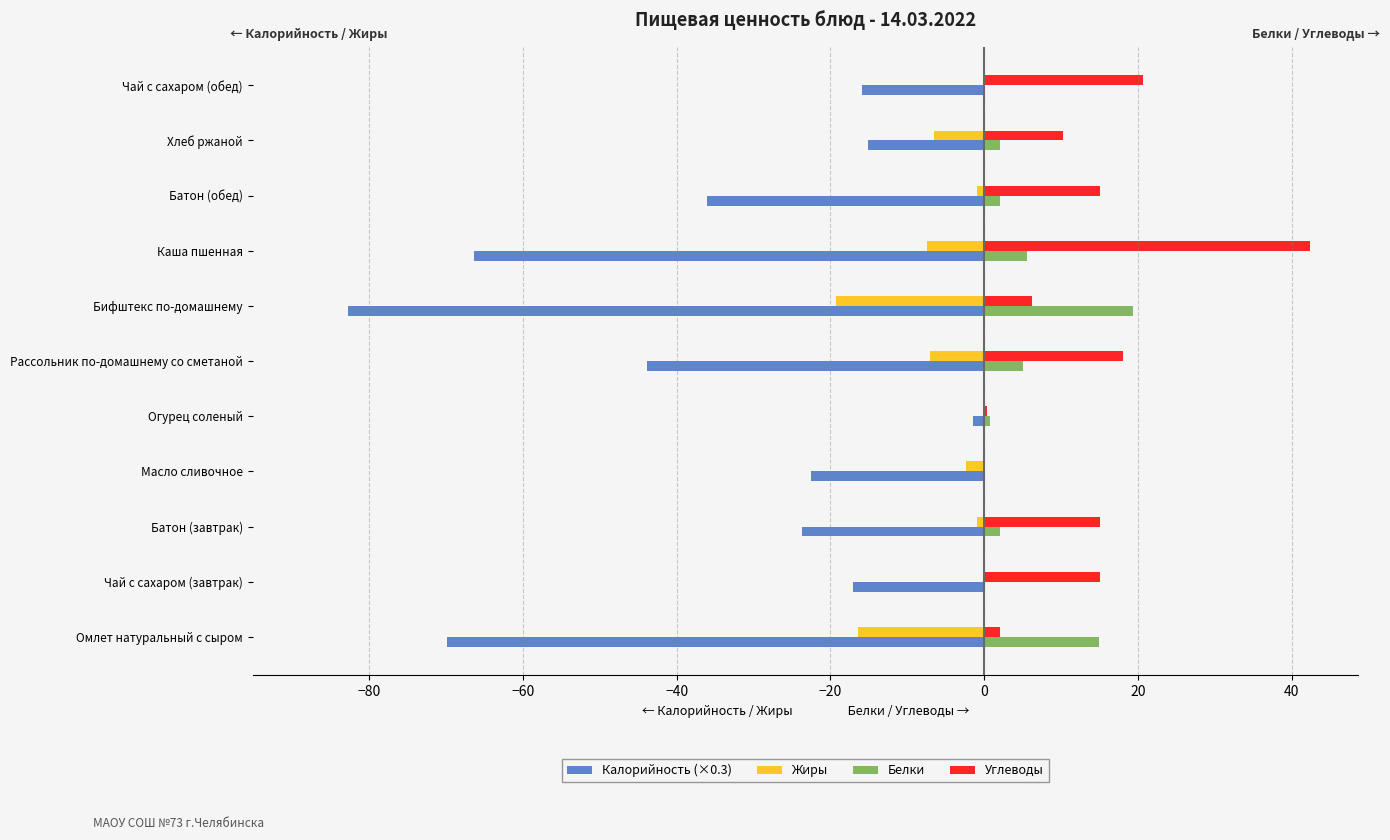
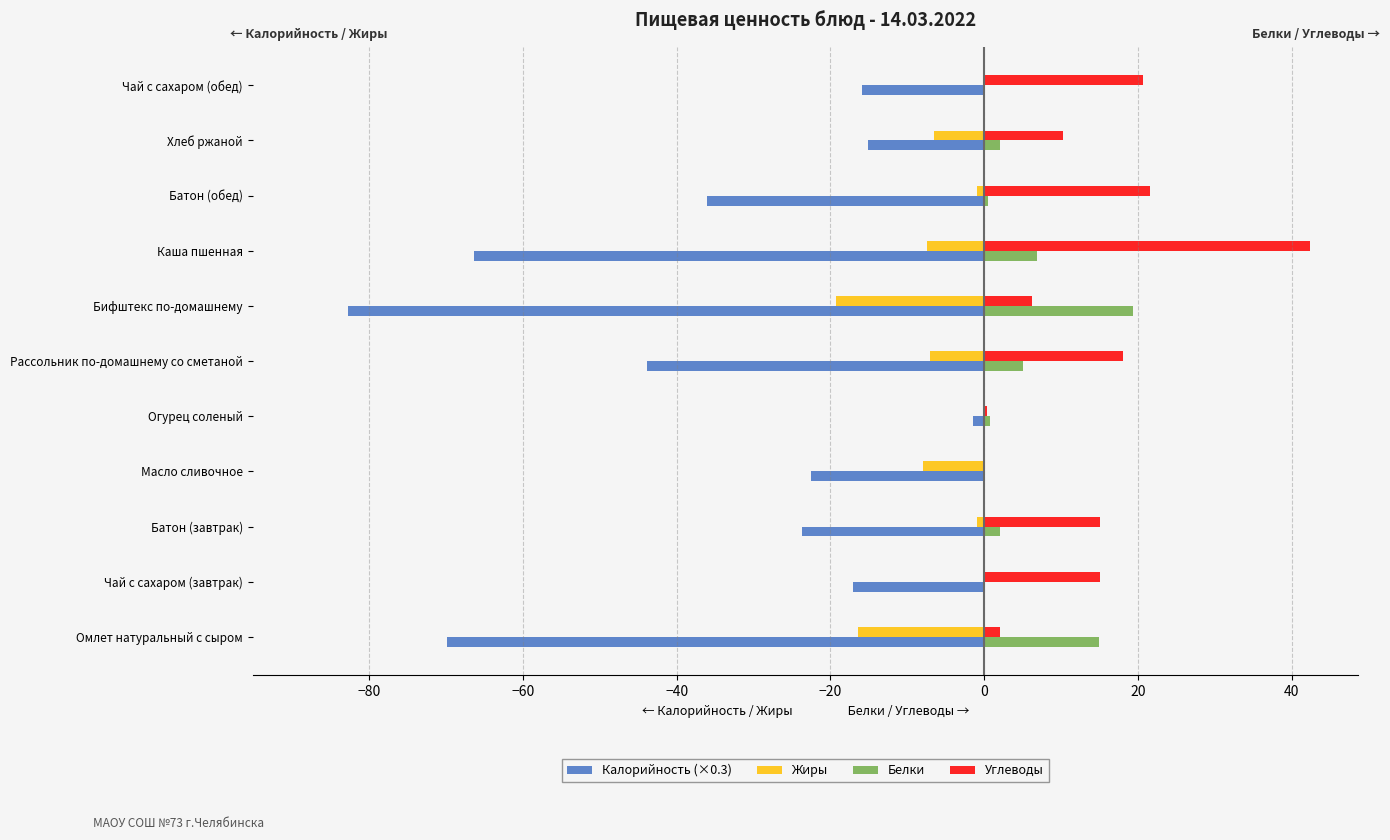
  {
    "Калорийность (×0.3)": {
      "Чай с сахаром (обед)": -16,
      "Хлеб ржаной": -15,
      "Батон (обед)": -36,
      "Каша пшенная": -66,
      "Бифштекс по-домашнему": -83,
      "Рассольник по-домашнему со сметаной": -44,
      "Огурец соленый": -1,
      "Масло сливочное": -23,
      "Батон (завтрак)": -24,
      "Чай с сахаром (завтрак)": -17,
      "Омлет натуральный с сыром": -70
    },
    "Жиры": {
      "Чай с сахаром (обед)": 0,
      "Хлеб ржаной": -7,
      "Батон (обед)": -1,
      "Каша пшенная": -7,
      "Бифштекс по-домашнему": -19,
      "Рассольник по-домашнему со сметаной": -7,
      "Огурец соленый": 0,
-     "Масло сливочное": -2,
+     "Масло сливочное": -8,
      "Батон (завтрак)": -1,
      "Чай с сахаром (завтрак)": 0,
      "Омлет натуральный с сыром": -16
    },
    "Белки": {
      "Чай с сахаром (обед)": 0,
      "Хлеб ржаной": 2,
-     "Батон (обед)": 2,
-     "Каша пшенная": 6,
+     "Батон (обед)": 1,
+     "Каша пшенная": 7,
      "Бифштекс по-домашнему": 19,
      "Рассольник по-домашнему со сметаной": 5,
      "Огурец соленый": 1,
      "Масло сливочное": 0,
      "Батон (завтрак)": 2,
      "Чай с сахаром (завтрак)": 0,
      "Омлет натуральный с сыром": 15
    },
    "Углеводы": {
      "Чай с сахаром (обед)": 21,
      "Хлеб ржаной": 10,
-     "Батон (обед)": 15,
+     "Батон (обед)": 22,
      "Каша пшенная": 42,
      "Бифштекс по-домашнему": 6,
      "Рассольник по-домашнему со сметаной": 18,
      "Огурец соленый": 0,
      "Масло сливочное": 0,
      "Батон (завтрак)": 15,
      "Чай с сахаром (завтрак)": 15,
      "Омлет натуральный с сыром": 2
    }
  }
